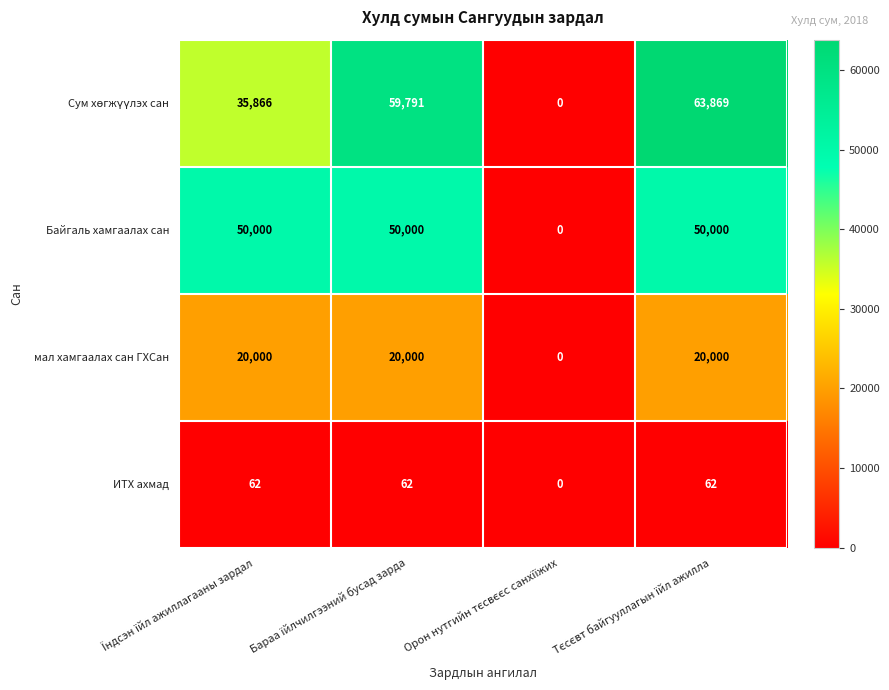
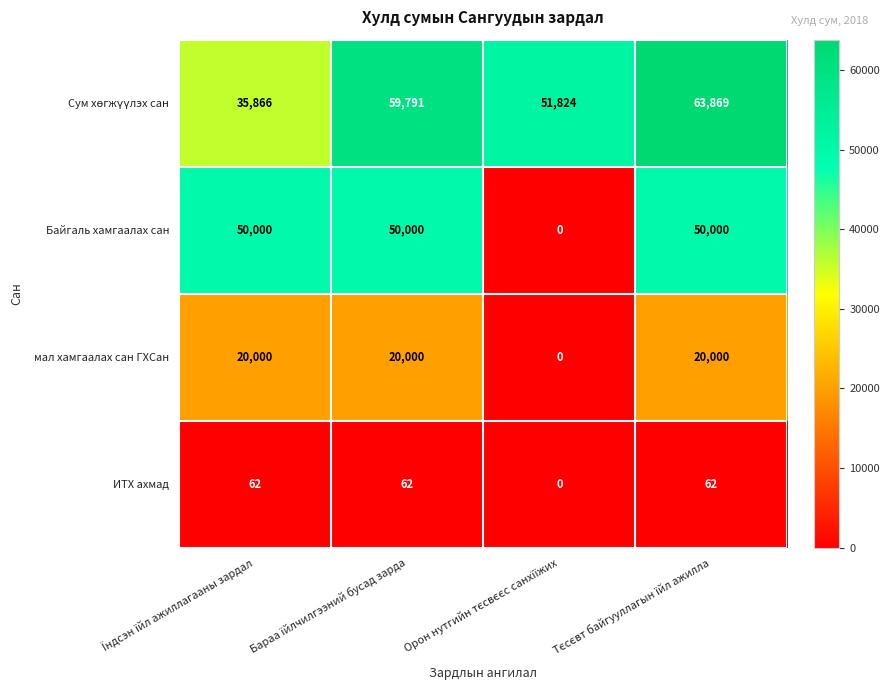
  {
    "Сум хөгжүүлэх сан": {
      "Їндсэн їйл ажиллагааны зардал": "35,866",
      "Бараа їйлчилгээний бусад зарда": "59,791",
-     "Орон нутгийн тєсвєєс санхїїжих": "0",
+     "Орон нутгийн тєсвєєс санхїїжих": "51,824",
      "Тєсєвт байгууллагын їйл ажилла": "63,869"
    },
    "Байгаль хамгаалах сан": {
      "Їндсэн їйл ажиллагааны зардал": "50,000",
      "Бараа їйлчилгээний бусад зарда": "50,000",
      "Орон нутгийн тєсвєєс санхїїжих": "0",
      "Тєсєвт байгууллагын їйл ажилла": "50,000"
    },
    "мал хамгаалах сан ГХСан": {
      "Їндсэн їйл ажиллагааны зардал": "20,000",
      "Бараа їйлчилгээний бусад зарда": "20,000",
      "Орон нутгийн тєсвєєс санхїїжих": "0",
      "Тєсєвт байгууллагын їйл ажилла": "20,000"
    },
    "ИТХ ахмад": {
      "Їндсэн їйл ажиллагааны зардал": "62",
      "Бараа їйлчилгээний бусад зарда": "62",
      "Орон нутгийн тєсвєєс санхїїжих": "0",
      "Тєсєвт байгууллагын їйл ажилла": "62"
    }
  }
